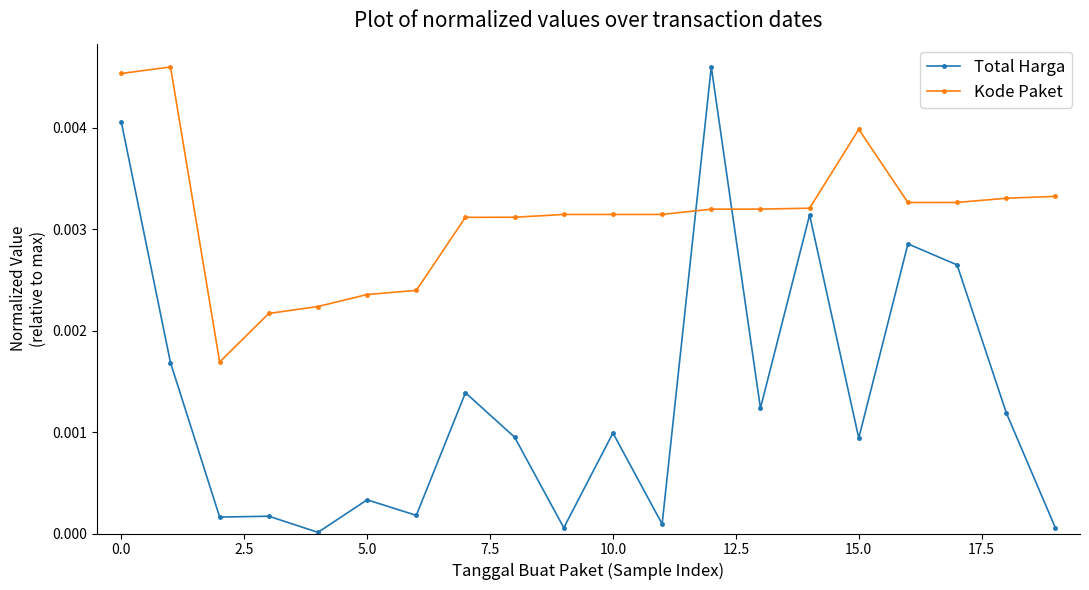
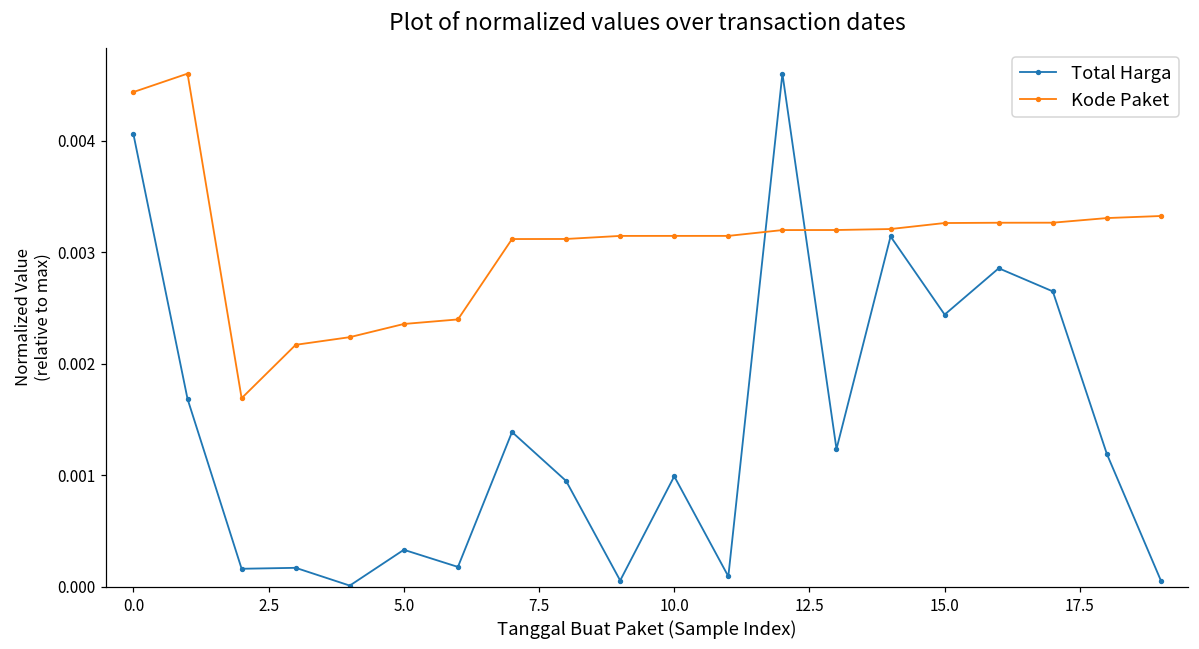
  {
    "Total Harga": {
      "0.0": 0.00406,
      "5.0": 0.00033,
      "10.0": 0.00099,
-     "15.0": 0.00094
+     "15.0": 0.00244
    },
    "Kode Paket": {
-     "0.0": 0.00454,
+     "0.0": 0.00444,
      "5.0": 0.00236,
      "10.0": 0.00315,
-     "15.0": 0.00398
+     "15.0": 0.00326
    }
  }
